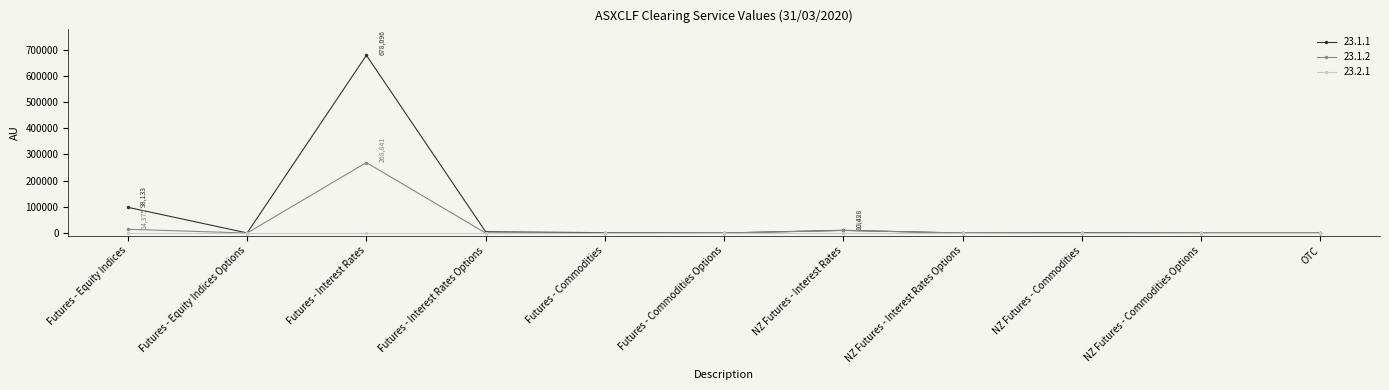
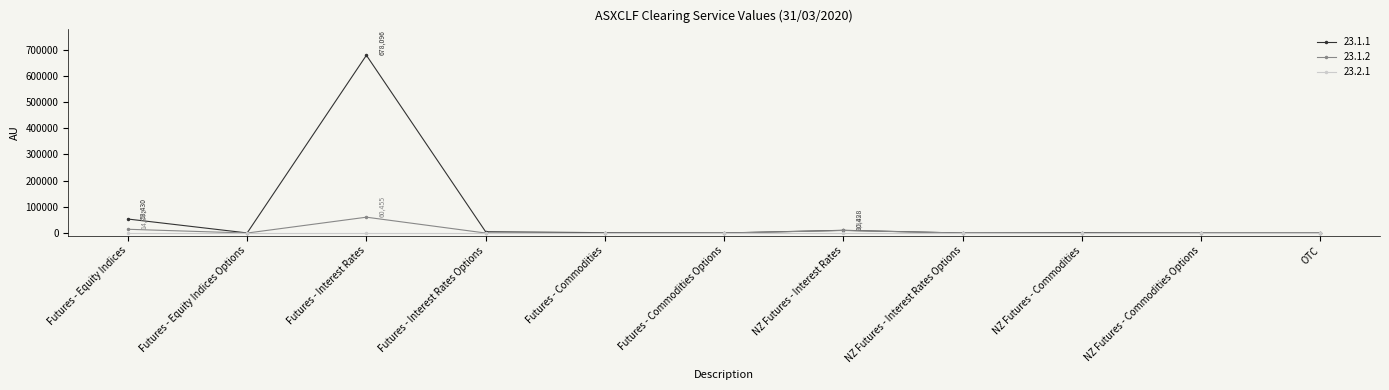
  {
    "23.1.1": {
-     "Futures - Equity Indices": "98,133",
+     "Futures - Equity Indices": "53,430",
      "Futures - Interest Rates": "678,096"
    },
    "23.1.2": {
      "Futures - Equity Indices": "14,375",
-     "Futures - Interest Rates": "268,841"
+     "Futures - Interest Rates": "60,455"
    },
    "23.2.1": {
      "Futures - Equity Indices": "0",
      "Futures - Interest Rates": "0"
    }
  }
